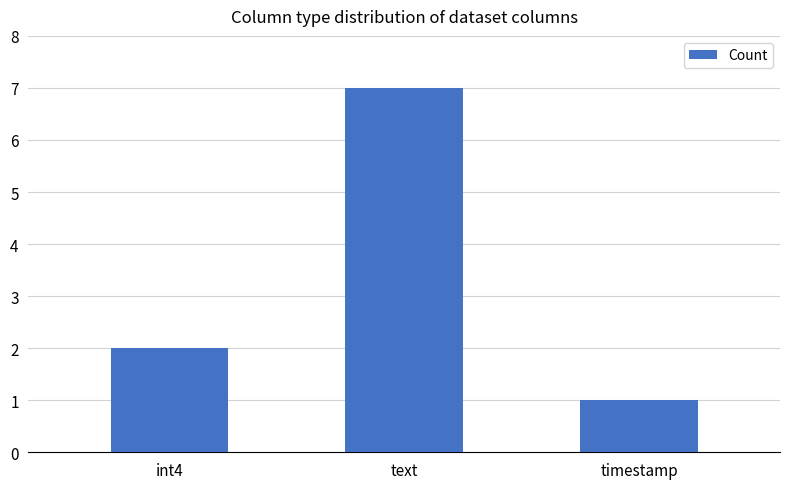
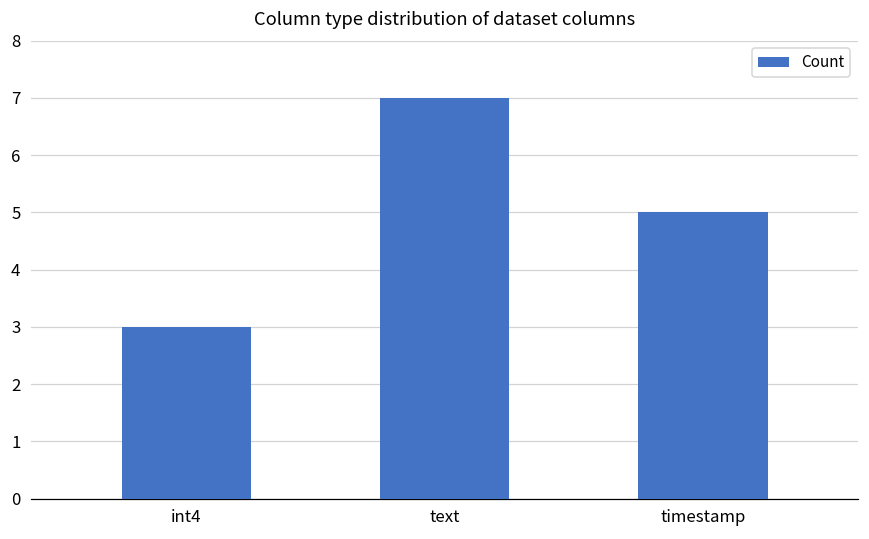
  {
-   "int4": 2,
+   "int4": 3,
    "text": 7,
-   "timestamp": 1
+   "timestamp": 5
  }
